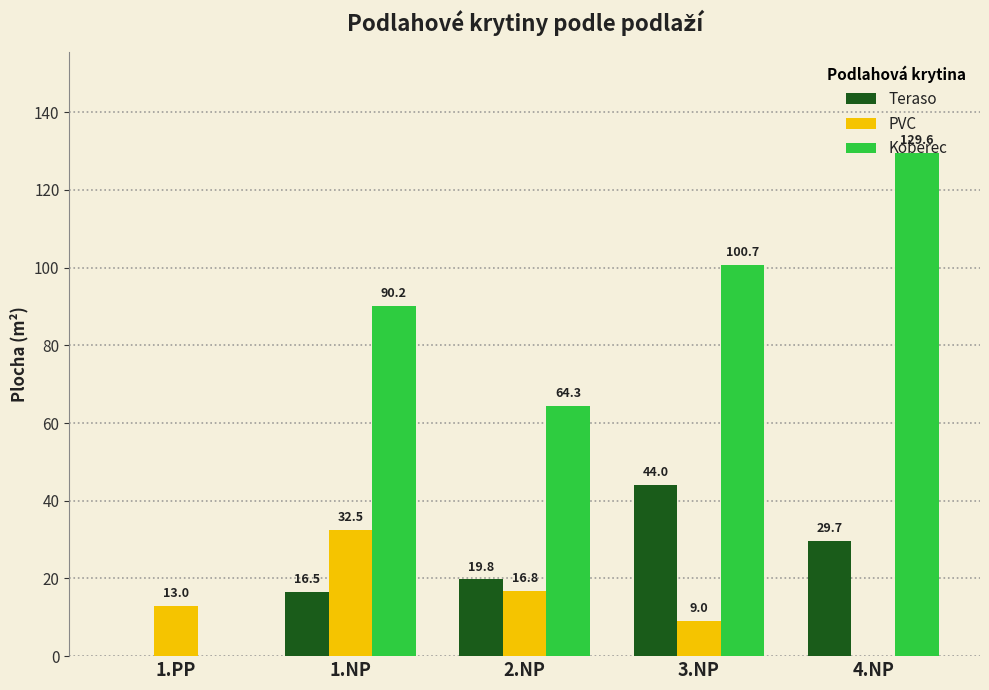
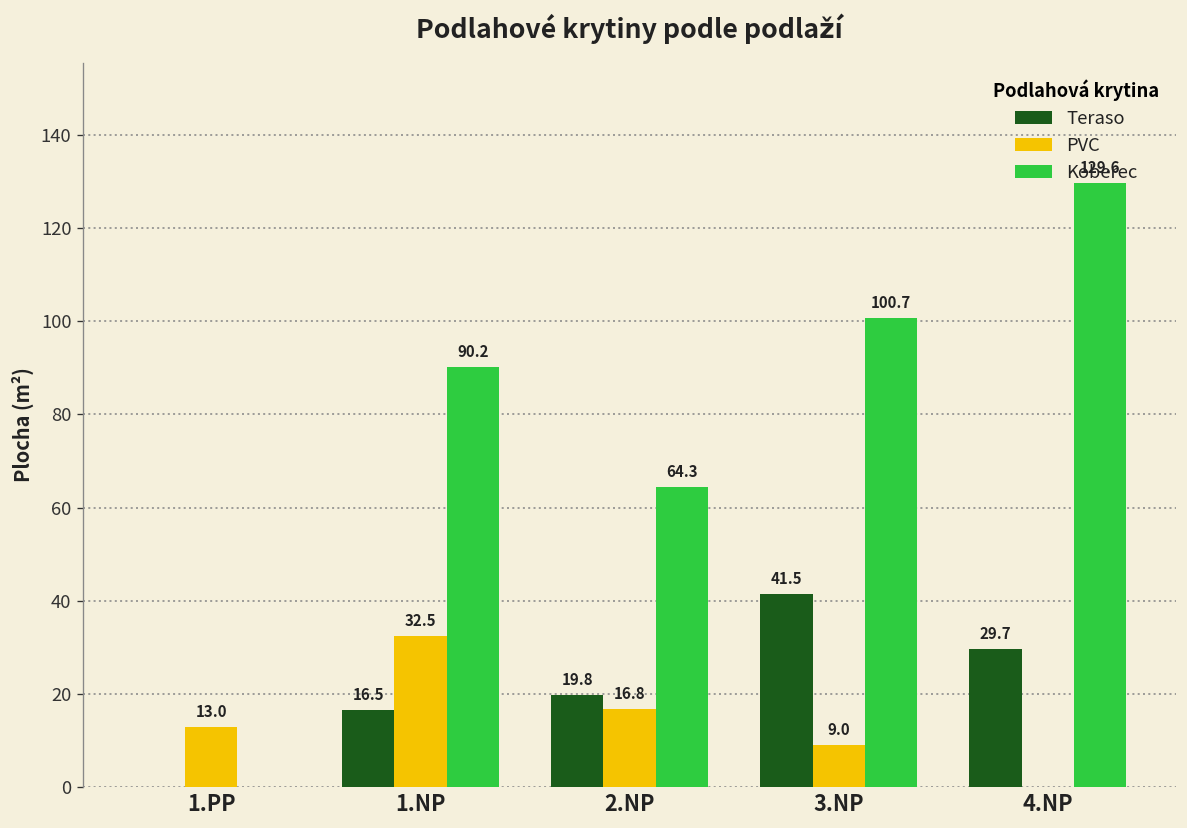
  {
    "Teraso": {
      "1.NP": 16.5,
      "2.NP": 19.8,
-     "3.NP": 44.0,
+     "3.NP": 41.5,
      "4.NP": 29.7
    },
    "PVC": {
      "1.PP": 13.0,
      "1.NP": 32.5,
      "2.NP": 16.8,
      "3.NP": 9.0
    },
    "Koberec": {
      "1.NP": 90.2,
      "2.NP": 64.3,
      "3.NP": 100.7,
      "4.NP": 129.6
    }
  }
